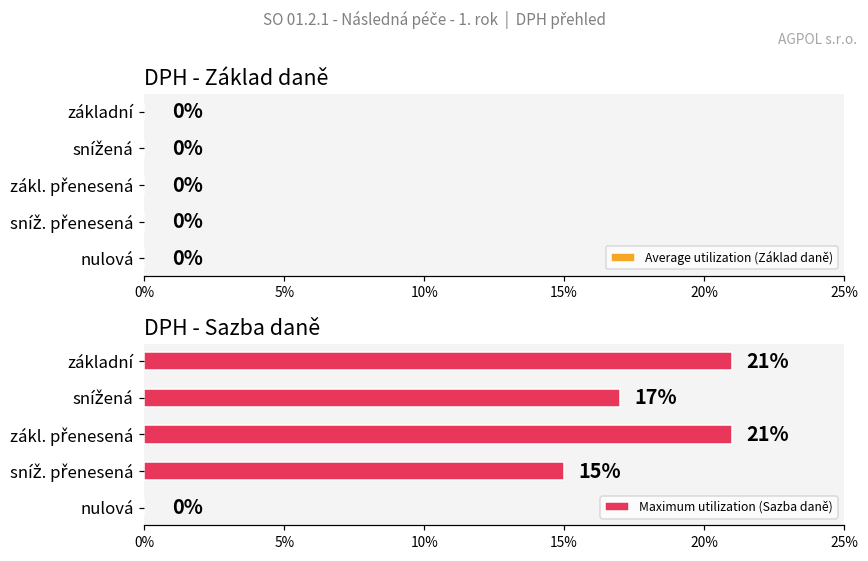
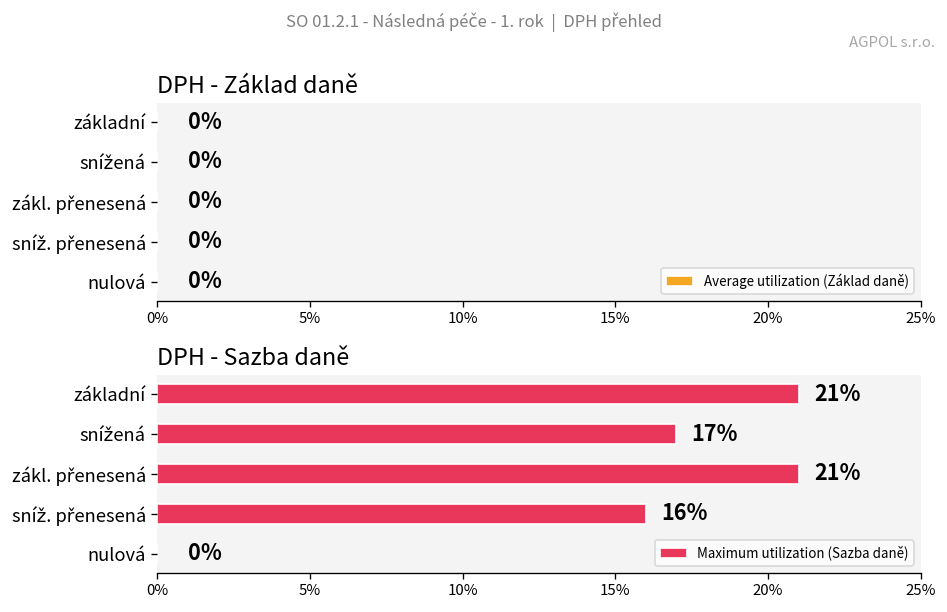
  {
    "DPH - Sazba daně": {
      "základní": "21%",
      "snížená": "17%",
      "zákl. přenesená": "21%",
-     "sníž. přenesená": "15%"
+     "sníž. přenesená": "16%"
    }
  }
